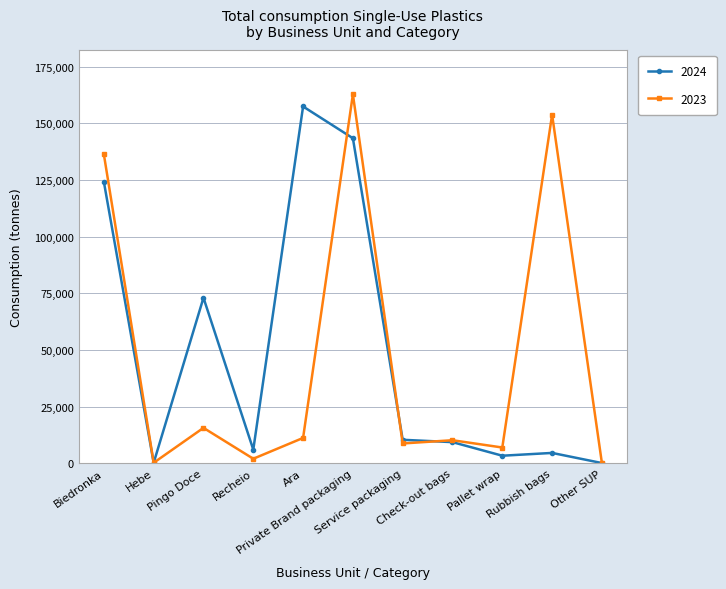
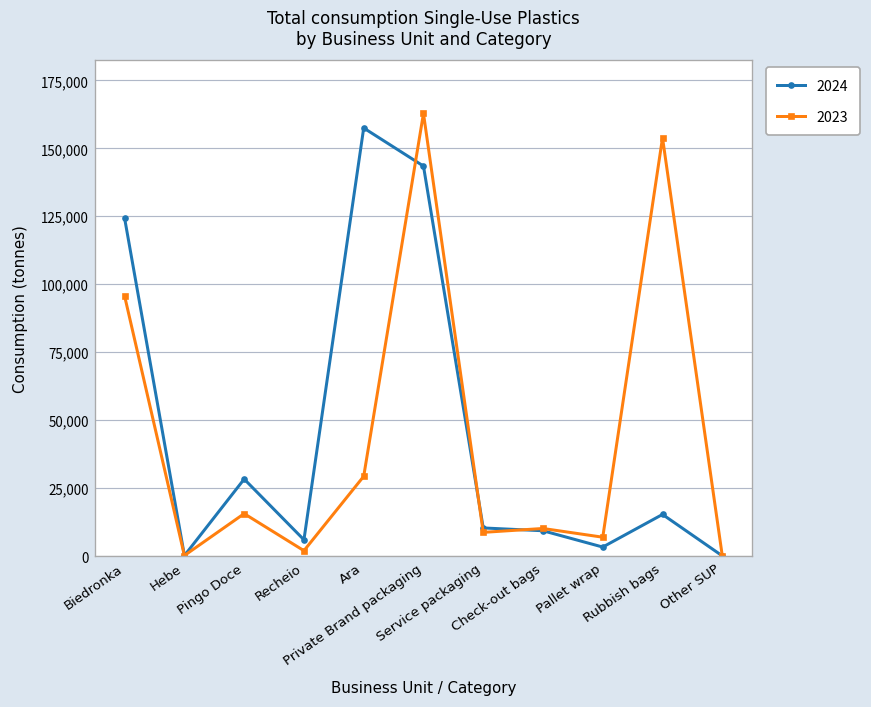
  {
    "2024": {
      "Biedronka": "124,000",
-     "Pingo Doce": "73,000",
+     "Pingo Doce": "28,000",
      "Recheio": "6,000",
      "Ara": "157,000",
      "Private Brand packaging": "143,000",
      "Service packaging": "10,000",
      "Pallet wrap": "3,000",
-     "Rubbish bags": "5,000"
+     "Rubbish bags": "15,000"
    },
    "2023": {
-     "Biedronka": "136,000",
+     "Biedronka": "96,000",
      "Pingo Doce": "16,000",
      "Recheio": "2,000",
-     "Ara": "11,000",
+     "Ara": "29,000",
      "Private Brand packaging": "163,000",
      "Service packaging": "9,000",
      "Pallet wrap": "7,000",
      "Rubbish bags": "154,000"
    }
  }
